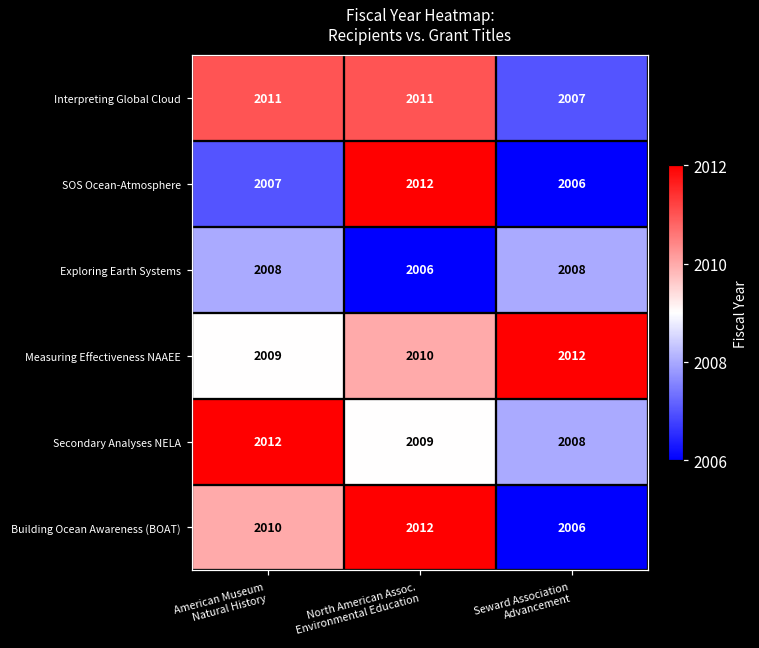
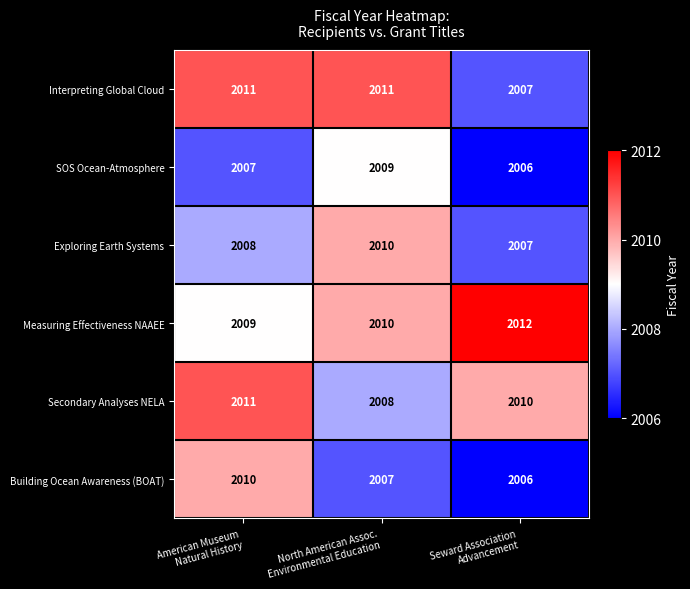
  {
    "Interpreting Global Cloud": {
      "American Museum Natural History": 2011,
      "North American Assoc. Environmental Education": 2011,
      "Seward Association Advancement": 2007
    },
    "SOS Ocean-Atmosphere": {
      "American Museum Natural History": 2007,
-     "North American Assoc. Environmental Education": 2012,
+     "North American Assoc. Environmental Education": 2009,
      "Seward Association Advancement": 2006
    },
    "Exploring Earth Systems": {
      "American Museum Natural History": 2008,
-     "North American Assoc. Environmental Education": 2006,
-     "Seward Association Advancement": 2008
+     "North American Assoc. Environmental Education": 2010,
+     "Seward Association Advancement": 2007
    },
    "Measuring Effectiveness NAAEE": {
      "American Museum Natural History": 2009,
      "North American Assoc. Environmental Education": 2010,
      "Seward Association Advancement": 2012
    },
    "Secondary Analyses NELA": {
-     "American Museum Natural History": 2012,
-     "North American Assoc. Environmental Education": 2009,
-     "Seward Association Advancement": 2008
+     "American Museum Natural History": 2011,
+     "North American Assoc. Environmental Education": 2008,
+     "Seward Association Advancement": 2010
    },
    "Building Ocean Awareness (BOAT)": {
      "American Museum Natural History": 2010,
-     "North American Assoc. Environmental Education": 2012,
+     "North American Assoc. Environmental Education": 2007,
      "Seward Association Advancement": 2006
    }
  }
